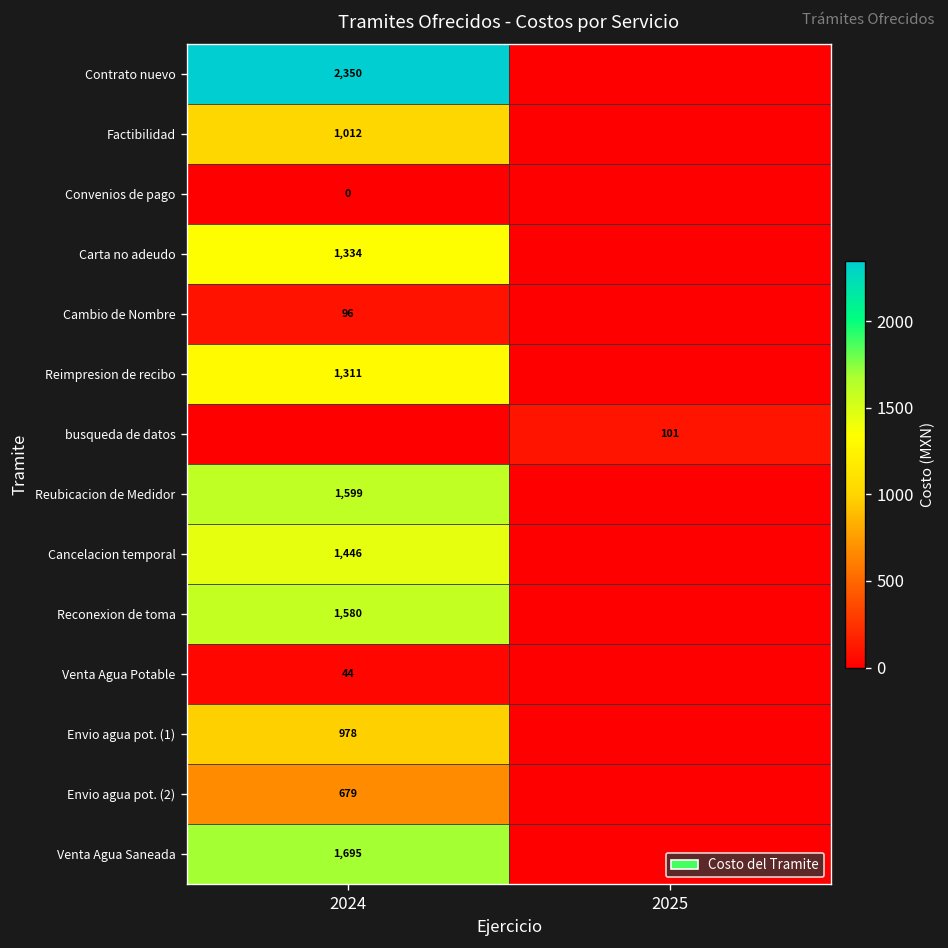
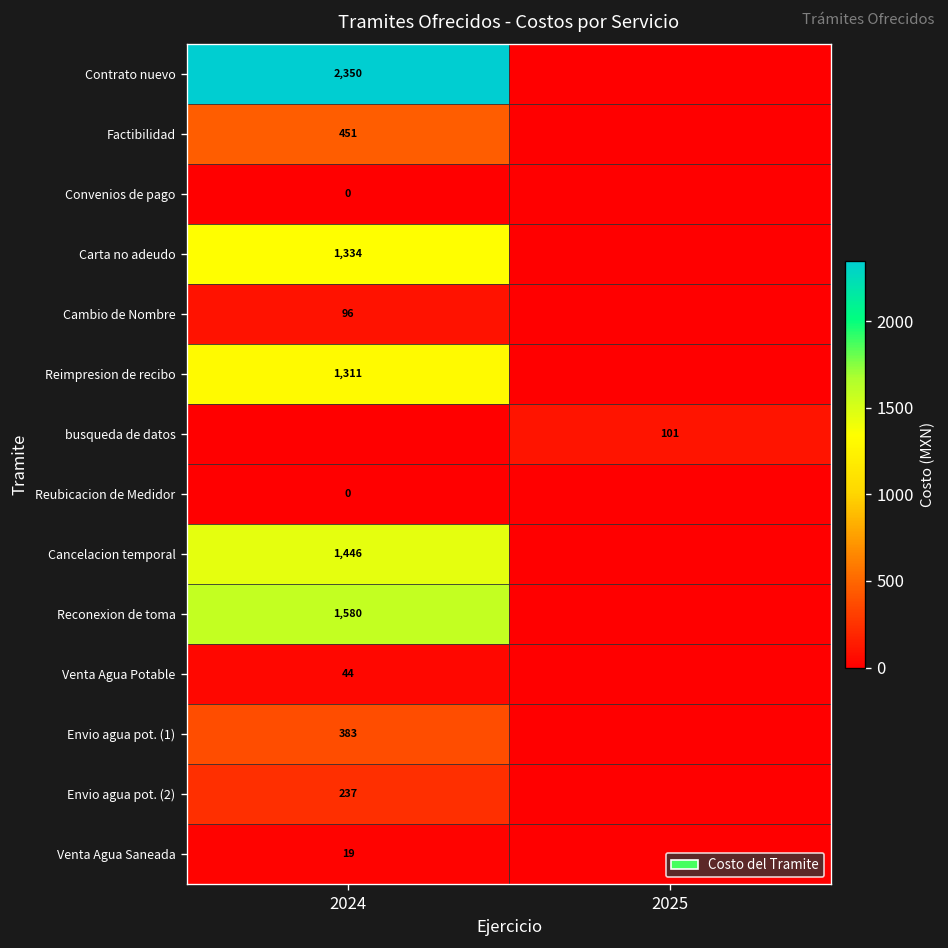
  {
    "Contrato nuevo": {
      "2024": "2,350"
    },
    "Factibilidad": {
-     "2024": "1,012"
+     "2024": "451"
    },
    "Convenios de pago": {
      "2024": "0"
    },
    "Carta no adeudo": {
      "2024": "1,334"
    },
    "Cambio de Nombre": {
      "2024": "96"
    },
    "Reimpresion de recibo": {
      "2024": "1,311"
    },
    "busqueda de datos": {
      "2025": "101"
    },
    "Reubicacion de Medidor": {
-     "2024": "1,599"
+     "2024": "0"
    },
    "Cancelacion temporal": {
      "2024": "1,446"
    },
    "Reconexion de toma": {
      "2024": "1,580"
    },
    "Venta Agua Potable": {
      "2024": "44"
    },
    "Envio agua pot. (1)": {
-     "2024": "978"
+     "2024": "383"
    },
    "Envio agua pot. (2)": {
-     "2024": "679"
+     "2024": "237"
    },
    "Venta Agua Saneada": {
-     "2024": "1,695"
+     "2024": "19"
    }
  }
